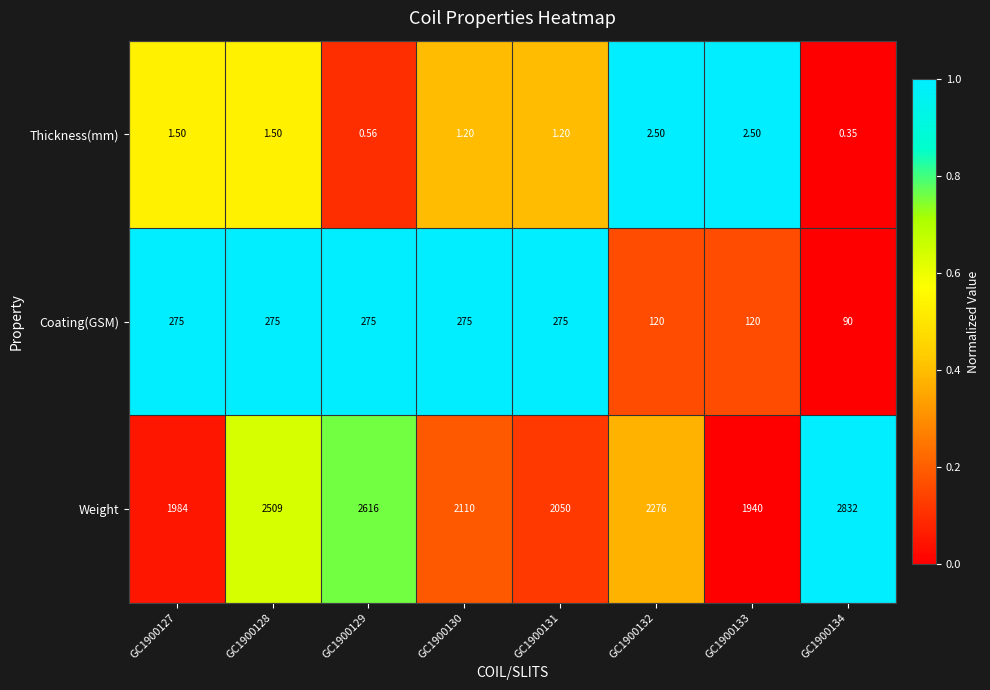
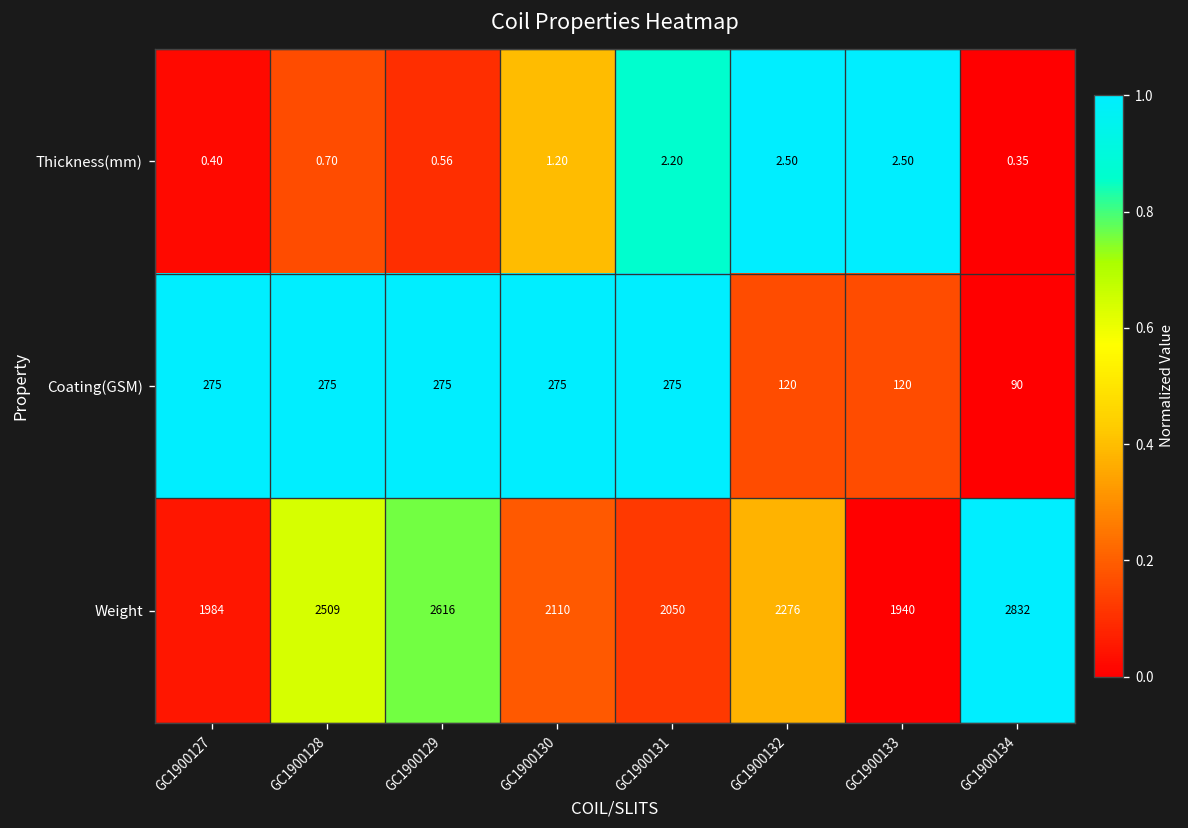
  {
    "Thickness(mm)": {
-     "GC1900127": 1.50,
-     "GC1900128": 1.50,
+     "GC1900127": 0.40,
+     "GC1900128": 0.70,
      "GC1900129": 0.56,
      "GC1900130": 1.20,
-     "GC1900131": 1.20,
+     "GC1900131": 2.20,
      "GC1900132": 2.50,
      "GC1900133": 2.50,
      "GC1900134": 0.35
    },
    "Coating(GSM)": {
      "GC1900127": 275,
      "GC1900128": 275,
      "GC1900129": 275,
      "GC1900130": 275,
      "GC1900131": 275,
      "GC1900132": 120,
      "GC1900133": 120,
      "GC1900134": 90
    },
    "Weight": {
      "GC1900127": 1984,
      "GC1900128": 2509,
      "GC1900129": 2616,
      "GC1900130": 2110,
      "GC1900131": 2050,
      "GC1900132": 2276,
      "GC1900133": 1940,
      "GC1900134": 2832
    }
  }
